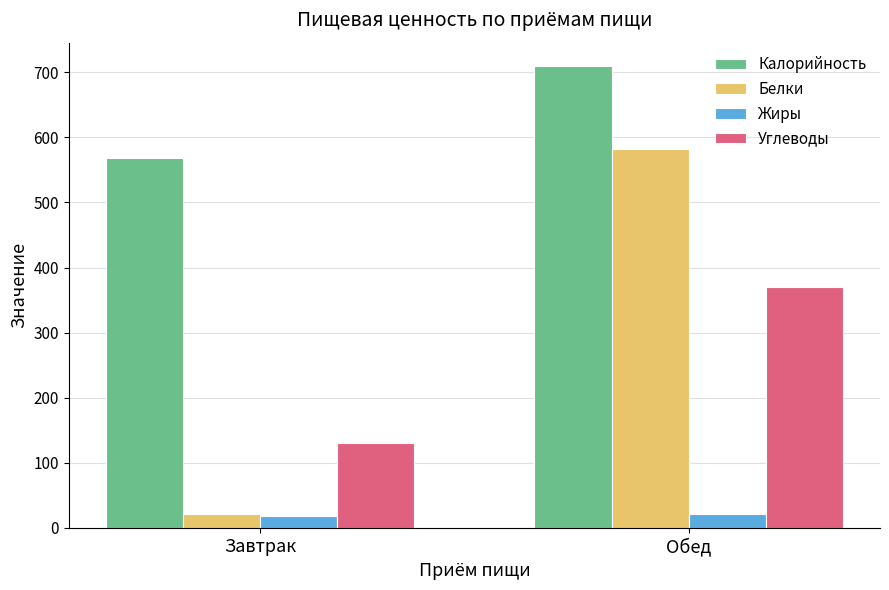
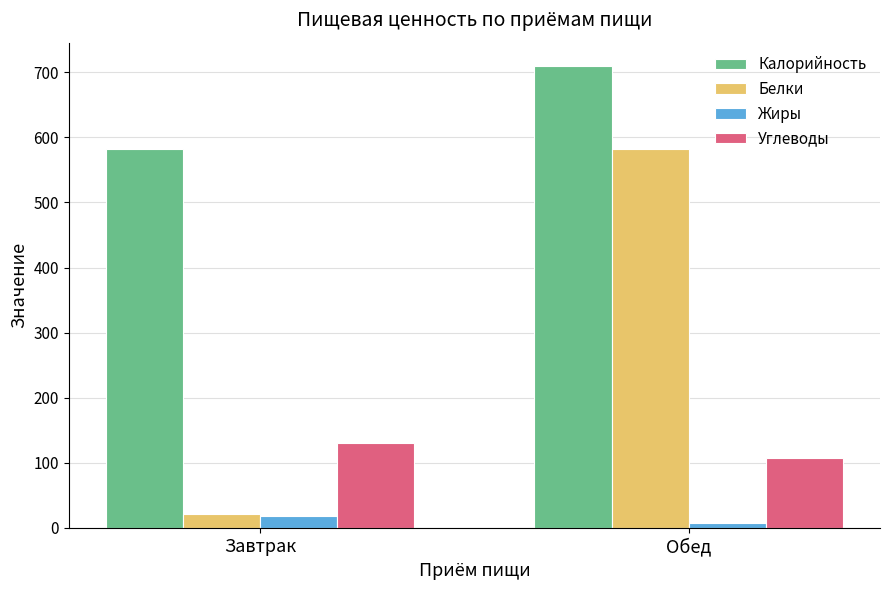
  {
    "Калорийность": {
-     "Завтрак": 570,
+     "Завтрак": 580,
      "Обед": 710
    },
    "Белки": {
      "Завтрак": 20,
      "Обед": 580
    },
    "Жиры": {
      "Завтрак": 20,
-     "Обед": 20
+     "Обед": 10
    },
    "Углеводы": {
      "Завтрак": 130,
-     "Обед": 370
+     "Обед": 110
    }
  }
